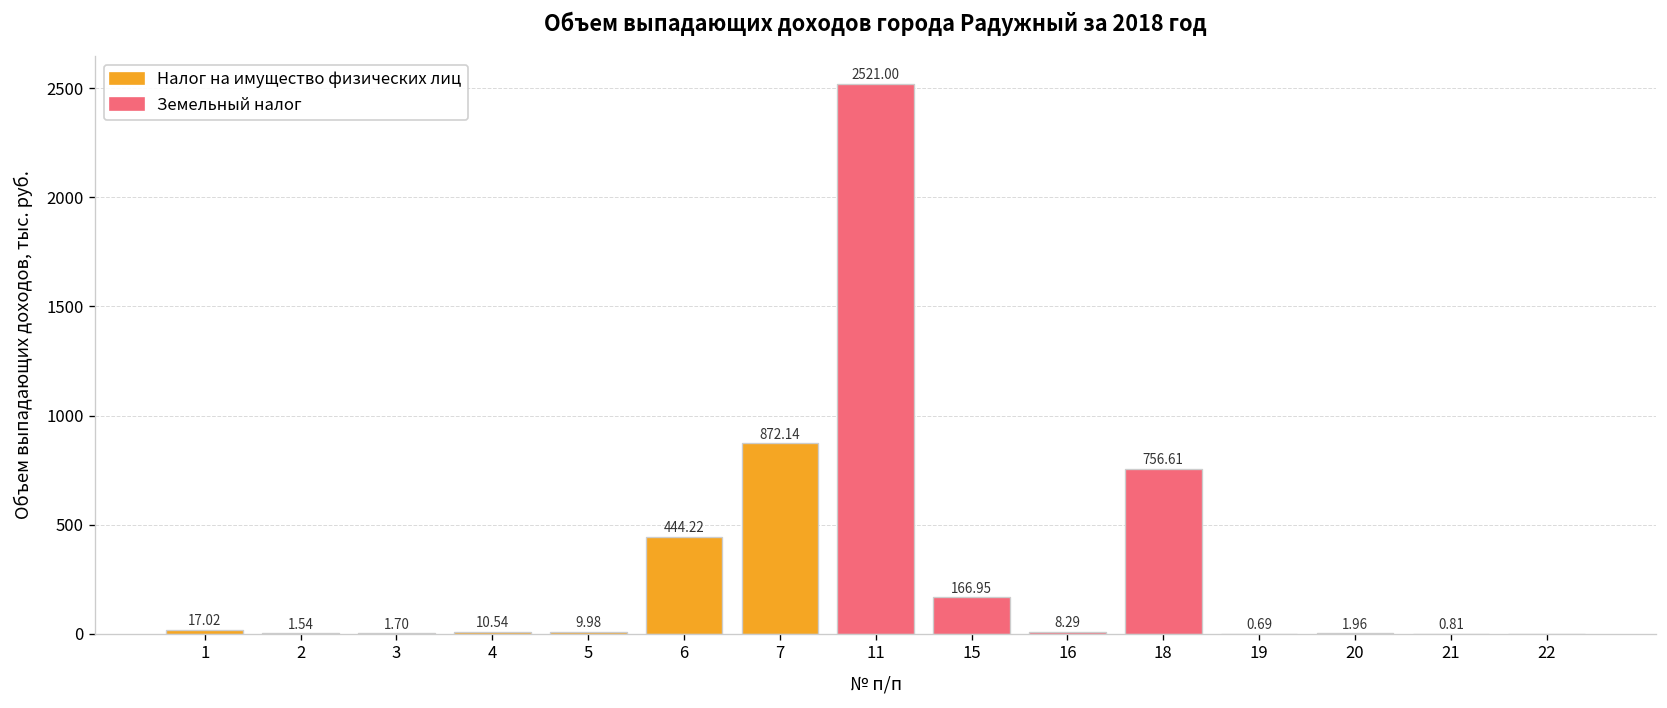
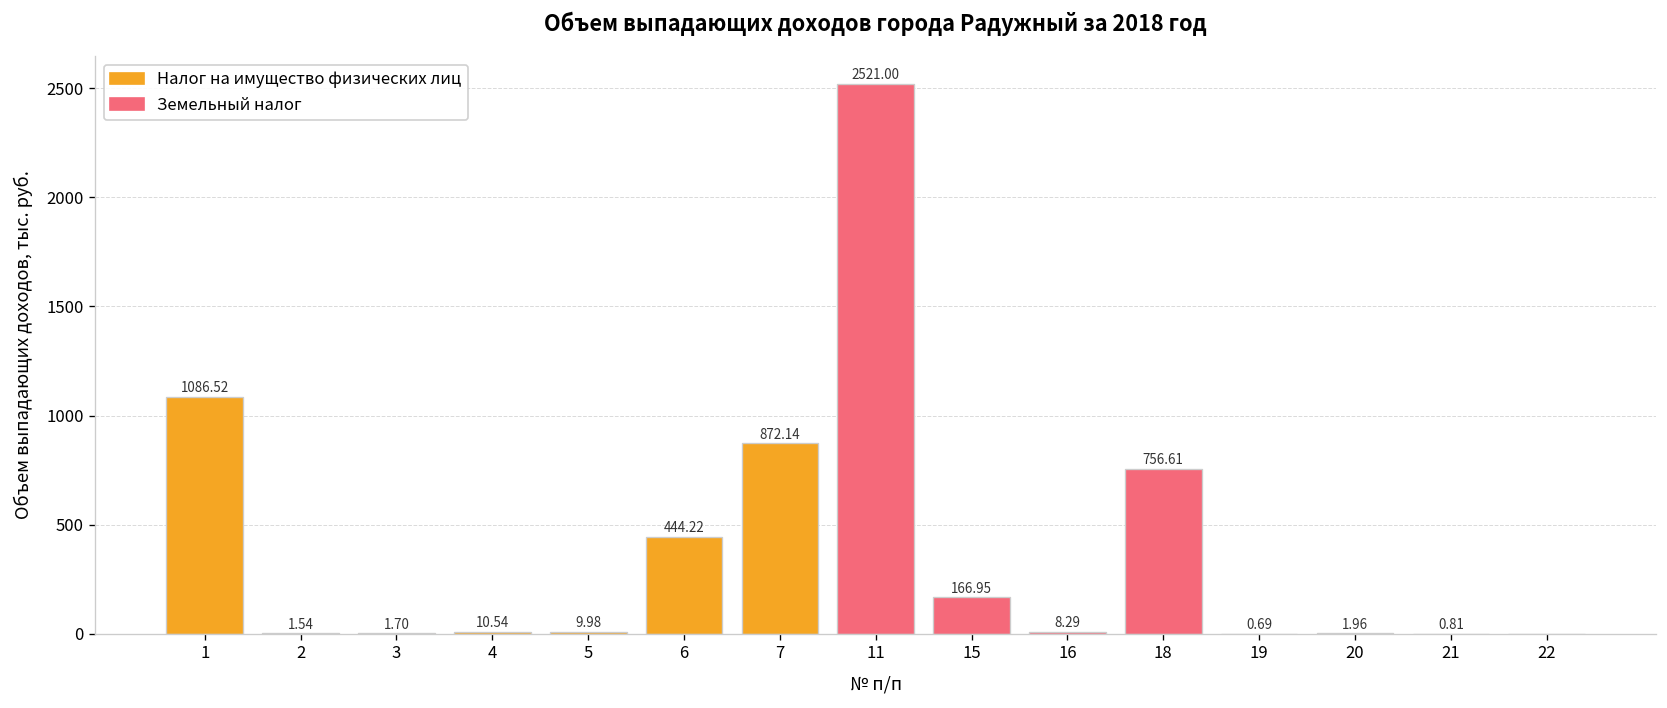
  {
-   "1": 17.02,
+   "1": 1086.52,
    "2": 1.54,
    "3": 1.70,
    "4": 10.54,
    "5": 9.98,
    "6": 444.22,
    "7": 872.14,
    "11": 2521.00,
    "15": 166.95,
    "16": 8.29,
    "18": 756.61,
    "19": 0.69,
    "20": 1.96,
    "21": 0.81
  }
